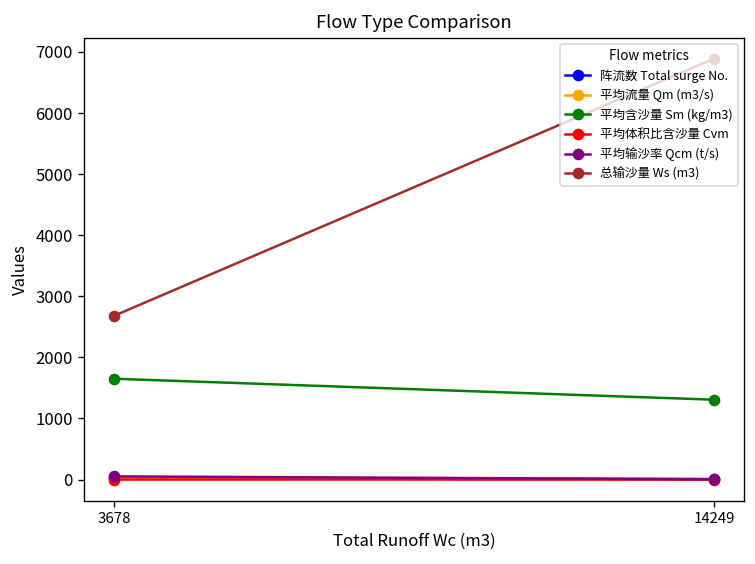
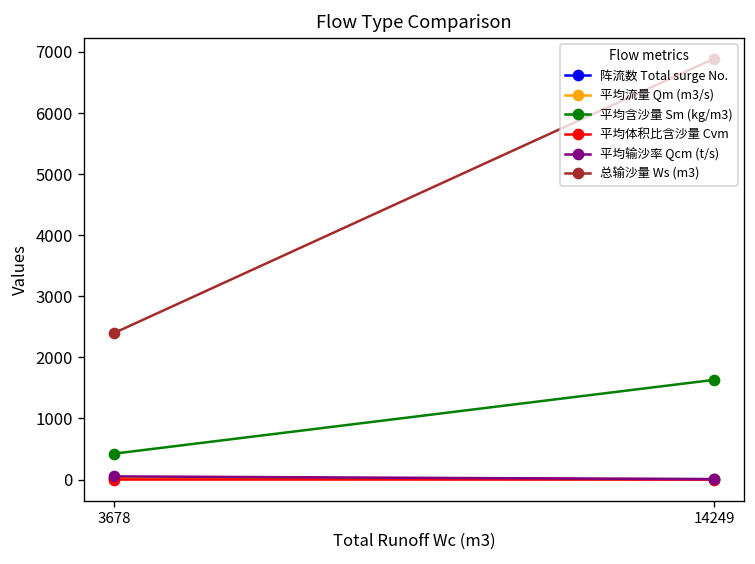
  {
    "平均含沙量 Sm (kg/m3)": {
-     "3678": 1700,
-     "14249": 1300
+     "3678": 400,
+     "14249": 1600
    },
    "总输沙量 Ws (m3)": {
-     "3678": 2700
+     "3678": 2400
    }
  }
